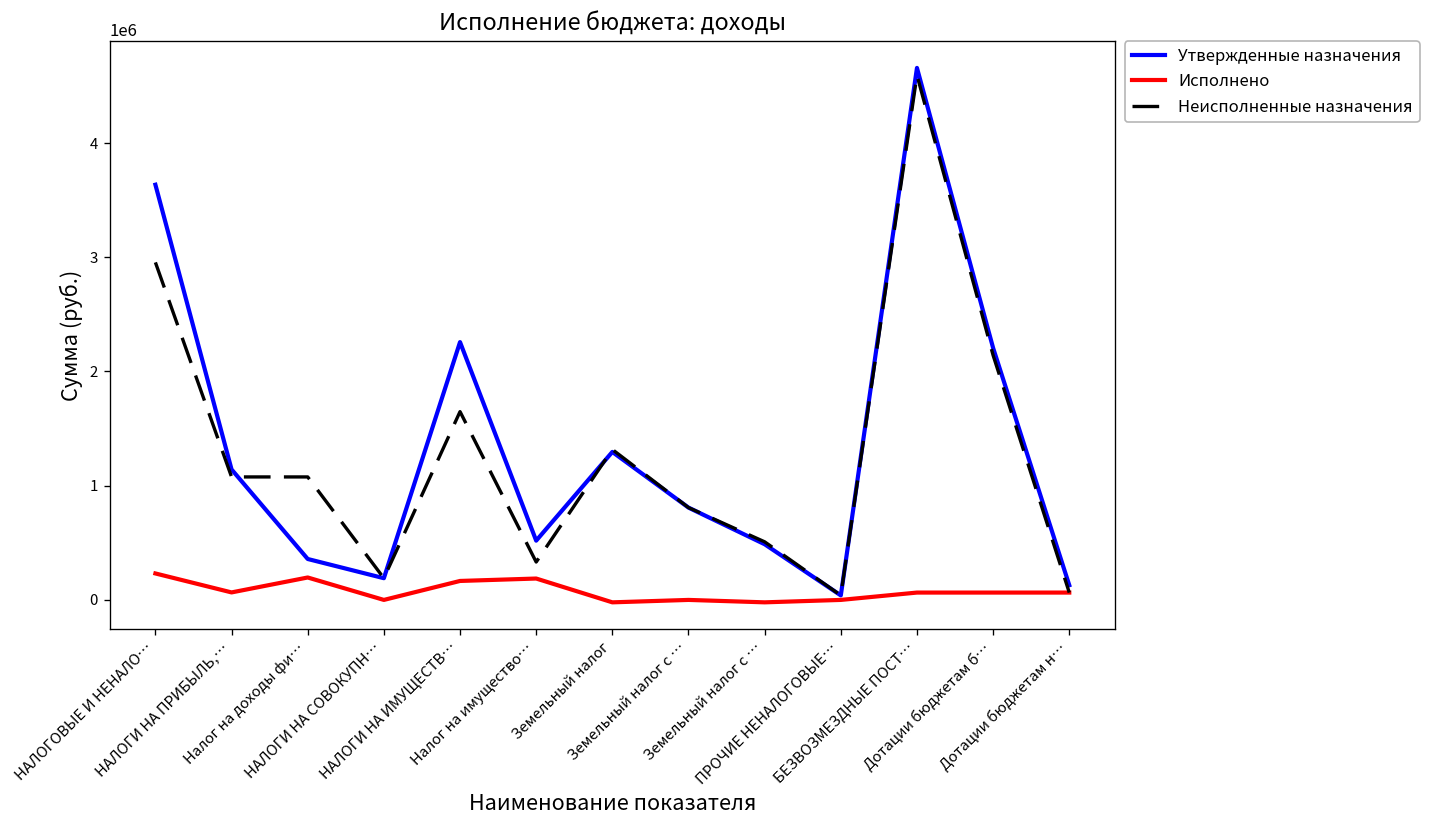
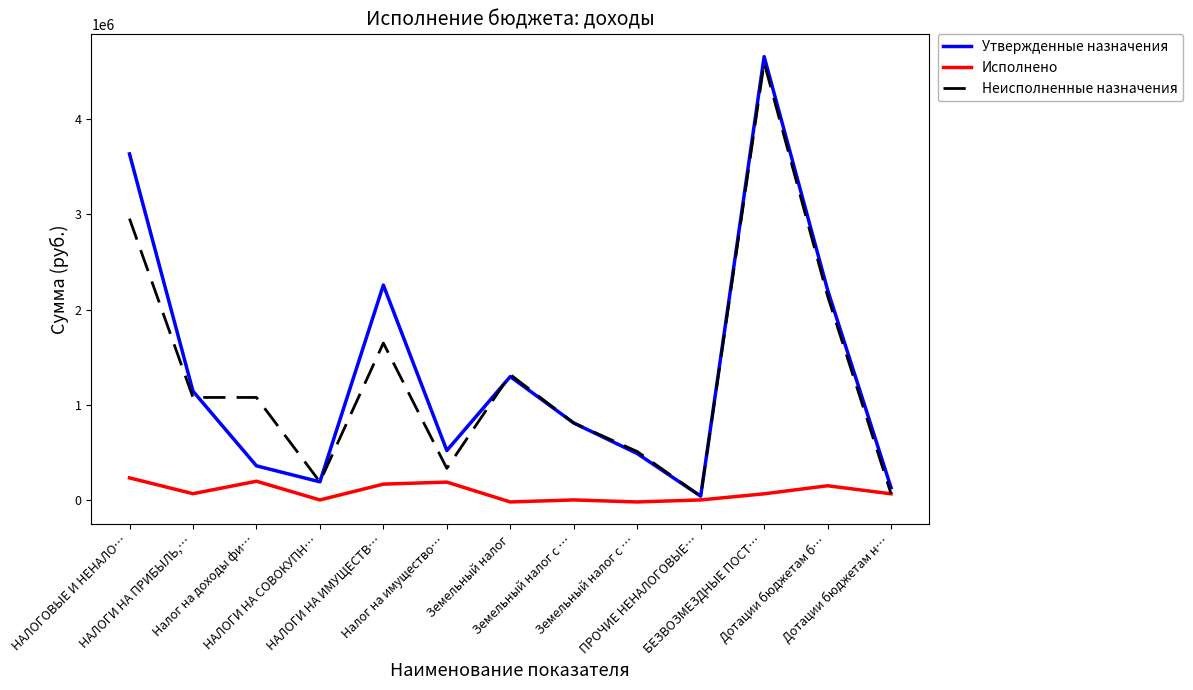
  {
    "Утвержденные назначения": {
      "НАЛОГОВЫЕ И НЕНАЛО…": 3600000,
      "НАЛОГИ НА ПРИБЫЛЬ,…": 1100000,
      "Налог на доходы фи…": 400000,
      "НАЛОГИ НА ИМУЩЕСТВ…": 2300000,
      "Налог на имущество…": 500000,
      "БЕЗВОЗМЕЗДНЫЕ ПОСТ…": 4700000,
      "Дотации бюджетам б…": 2200000,
      "Дотации бюджетам н…": 100000
    },
    "Исполнено": {
      "НАЛОГОВЫЕ И НЕНАЛО…": 200000,
      "НАЛОГИ НА ПРИБЫЛЬ,…": 100000,
      "Налог на доходы фи…": 200000,
      "НАЛОГИ НА СОВОКУПН…": 0,
      "НАЛОГИ НА ИМУЩЕСТВ…": 200000,
      "Налог на имущество…": 200000,
      "Земельный налог": 0,
      "ПРОЧИЕ НЕНАЛОГОВЫЕ…": 0,
      "БЕЗВОЗМЕЗДНЫЕ ПОСТ…": 100000,
-     "Дотации бюджетам б…": 60000
+     "Дотации бюджетам б…": 150000
    },
    "Неисполненные назначения": {
      "НАЛОГОВЫЕ И НЕНАЛО…": 3000000,
      "НАЛОГИ НА ПРИБЫЛЬ,…": 1100000,
      "Налог на доходы фи…": 1100000,
      "НАЛОГИ НА ИМУЩЕСТВ…": 1600000,
      "Налог на имущество…": 300000,
      "БЕЗВОЗМЕЗДНЫЕ ПОСТ…": 4600000,
      "Дотации бюджетам б…": 2100000
    }
  }
